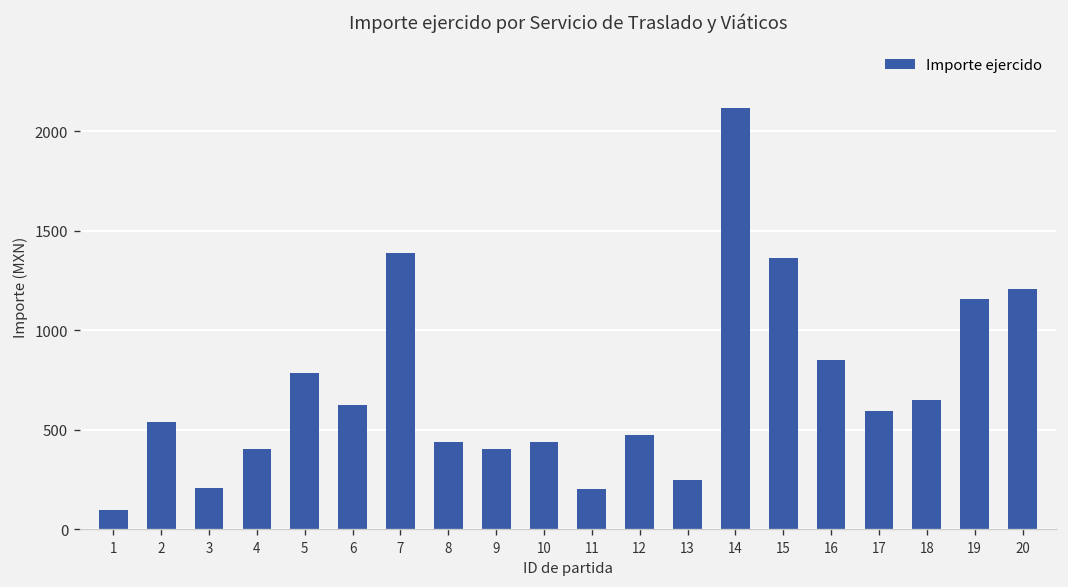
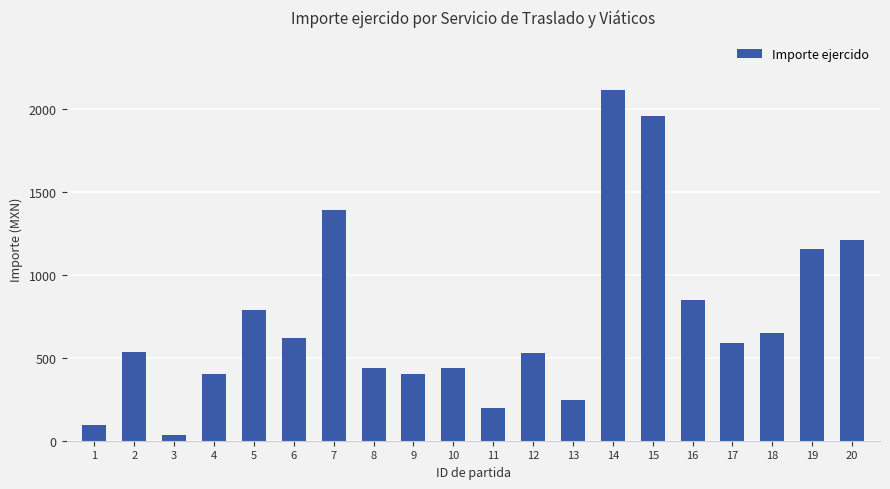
  {
    "1": 90,
    "2": 540,
-   "3": 210,
+   "3": 30,
    "4": 400,
    "5": 790,
    "6": 620,
    "7": 1390,
    "8": 440,
    "9": 400,
    "10": 440,
    "11": 200,
-   "12": 470,
+   "12": 530,
    "13": 250,
    "14": 2120,
-   "15": 1370,
+   "15": 1960,
    "16": 850,
    "17": 590,
    "18": 650,
    "19": 1160,
    "20": 1210
  }
